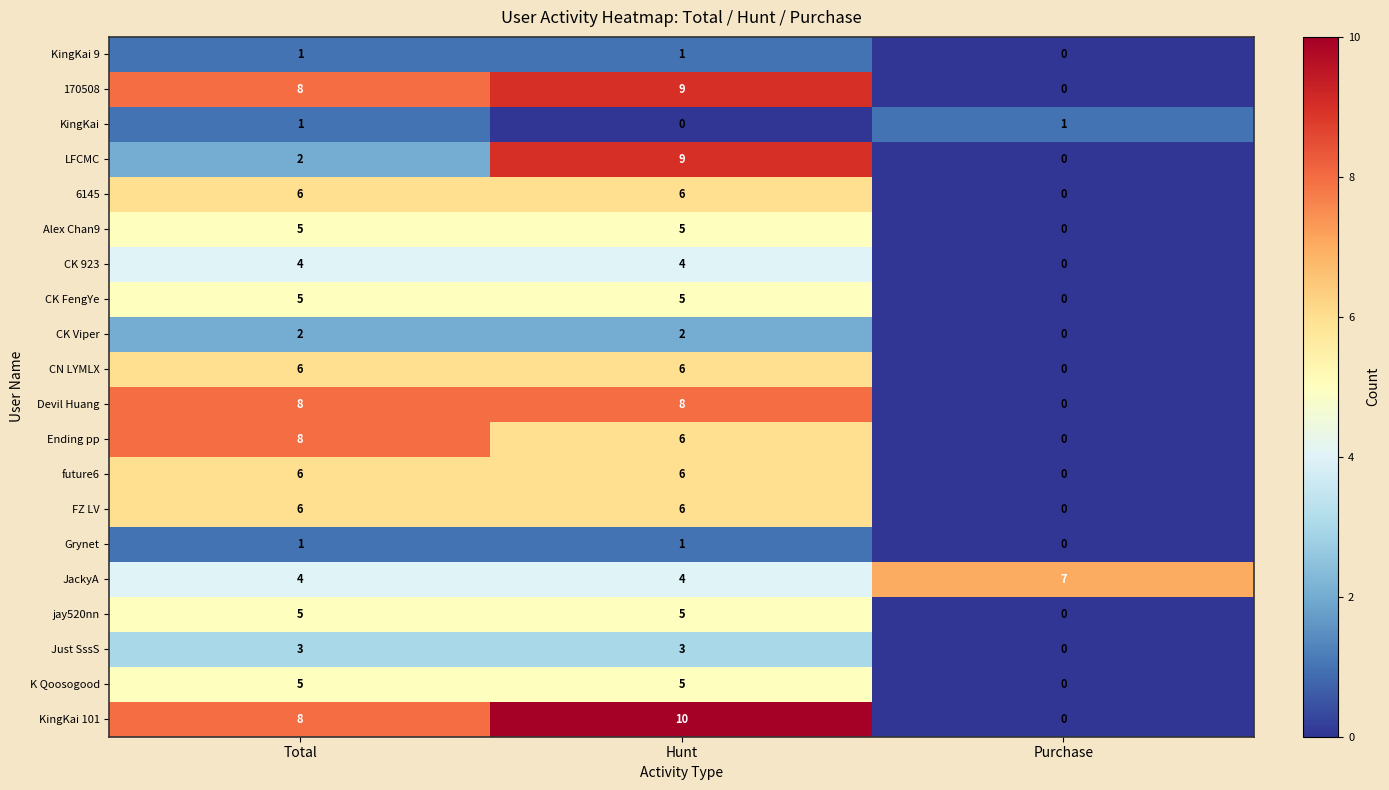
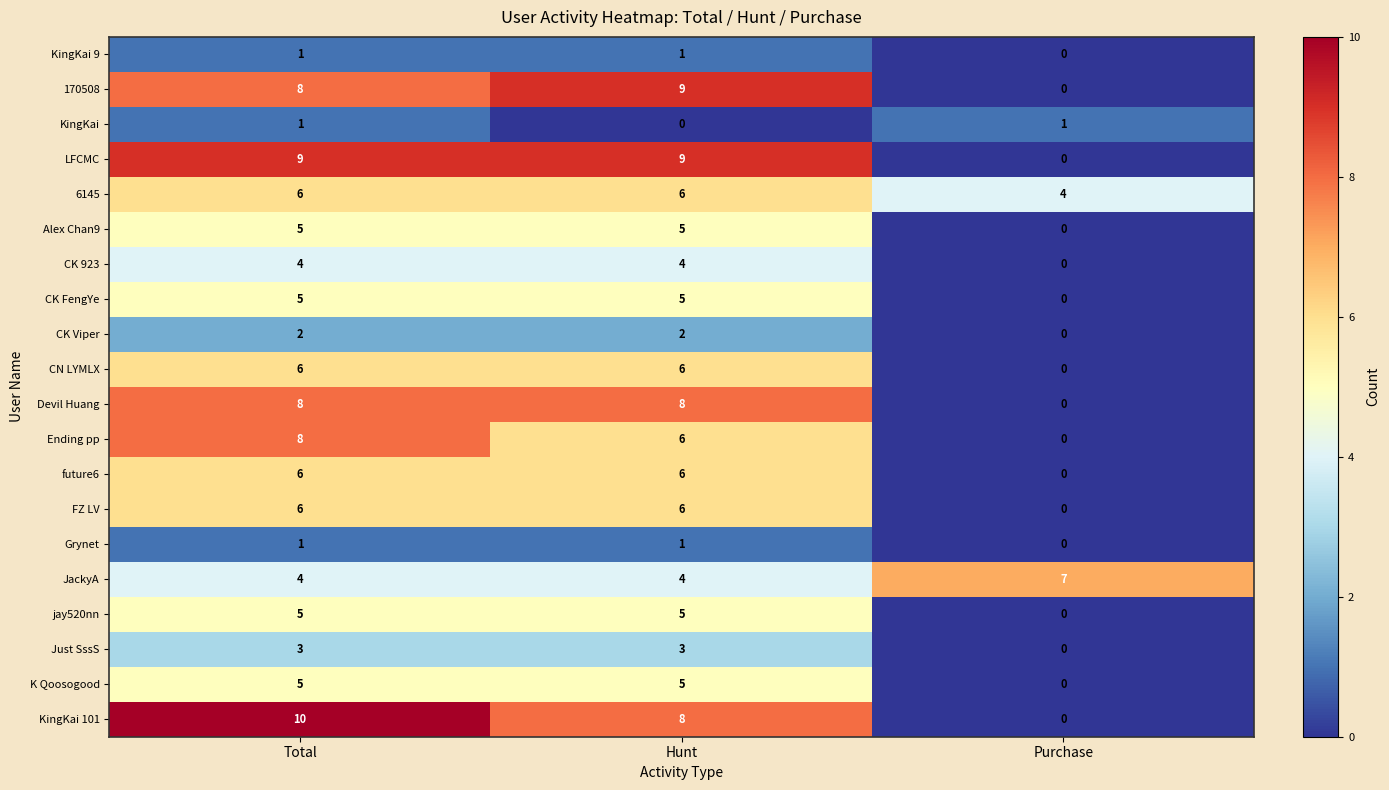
  {
    "KingKai 9": {
      "Total": 1,
      "Hunt": 1,
      "Purchase": 0
    },
    "170508": {
      "Total": 8,
      "Hunt": 9,
      "Purchase": 0
    },
    "KingKai": {
      "Total": 1,
      "Hunt": 0,
      "Purchase": 1
    },
    "LFCMC": {
-     "Total": 2,
+     "Total": 9,
      "Hunt": 9,
      "Purchase": 0
    },
    "6145": {
      "Total": 6,
      "Hunt": 6,
-     "Purchase": 0
+     "Purchase": 4
    },
    "Alex Chan9": {
      "Total": 5,
      "Hunt": 5,
      "Purchase": 0
    },
    "CK 923": {
      "Total": 4,
      "Hunt": 4,
      "Purchase": 0
    },
    "CK FengYe": {
      "Total": 5,
      "Hunt": 5,
      "Purchase": 0
    },
    "CK Viper": {
      "Total": 2,
      "Hunt": 2,
      "Purchase": 0
    },
    "CN LYMLX": {
      "Total": 6,
      "Hunt": 6,
      "Purchase": 0
    },
    "Devil Huang": {
      "Total": 8,
      "Hunt": 8,
      "Purchase": 0
    },
    "Ending pp": {
      "Total": 8,
      "Hunt": 6,
      "Purchase": 0
    },
    "future6": {
      "Total": 6,
      "Hunt": 6,
      "Purchase": 0
    },
    "FZ LV": {
      "Total": 6,
      "Hunt": 6,
      "Purchase": 0
    },
    "Grynet": {
      "Total": 1,
      "Hunt": 1,
      "Purchase": 0
    },
    "JackyA": {
      "Total": 4,
      "Hunt": 4,
      "Purchase": 7
    },
    "jay520nn": {
      "Total": 5,
      "Hunt": 5,
      "Purchase": 0
    },
    "Just SssS": {
      "Total": 3,
      "Hunt": 3,
      "Purchase": 0
    },
    "K Qoosogood": {
      "Total": 5,
      "Hunt": 5,
      "Purchase": 0
    },
    "KingKai 101": {
-     "Total": 8,
-     "Hunt": 10,
+     "Total": 10,
+     "Hunt": 8,
      "Purchase": 0
    }
  }
